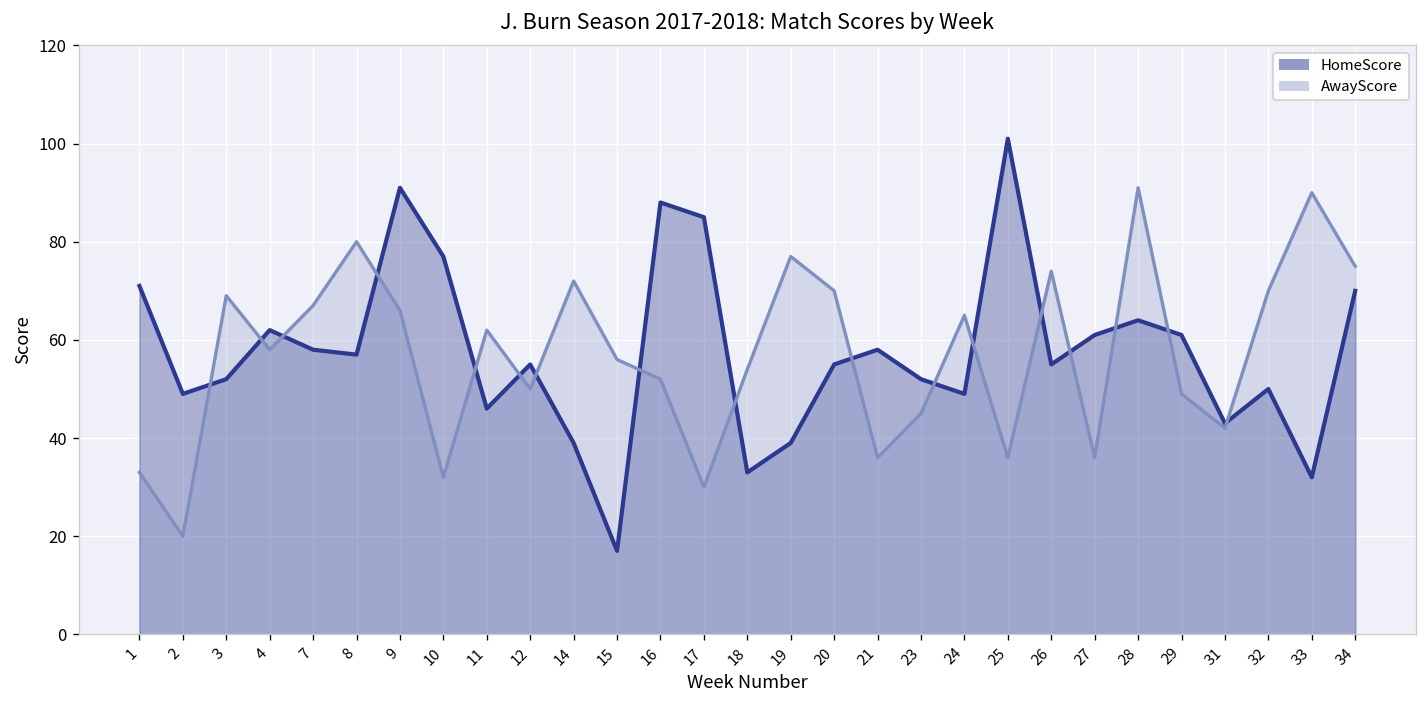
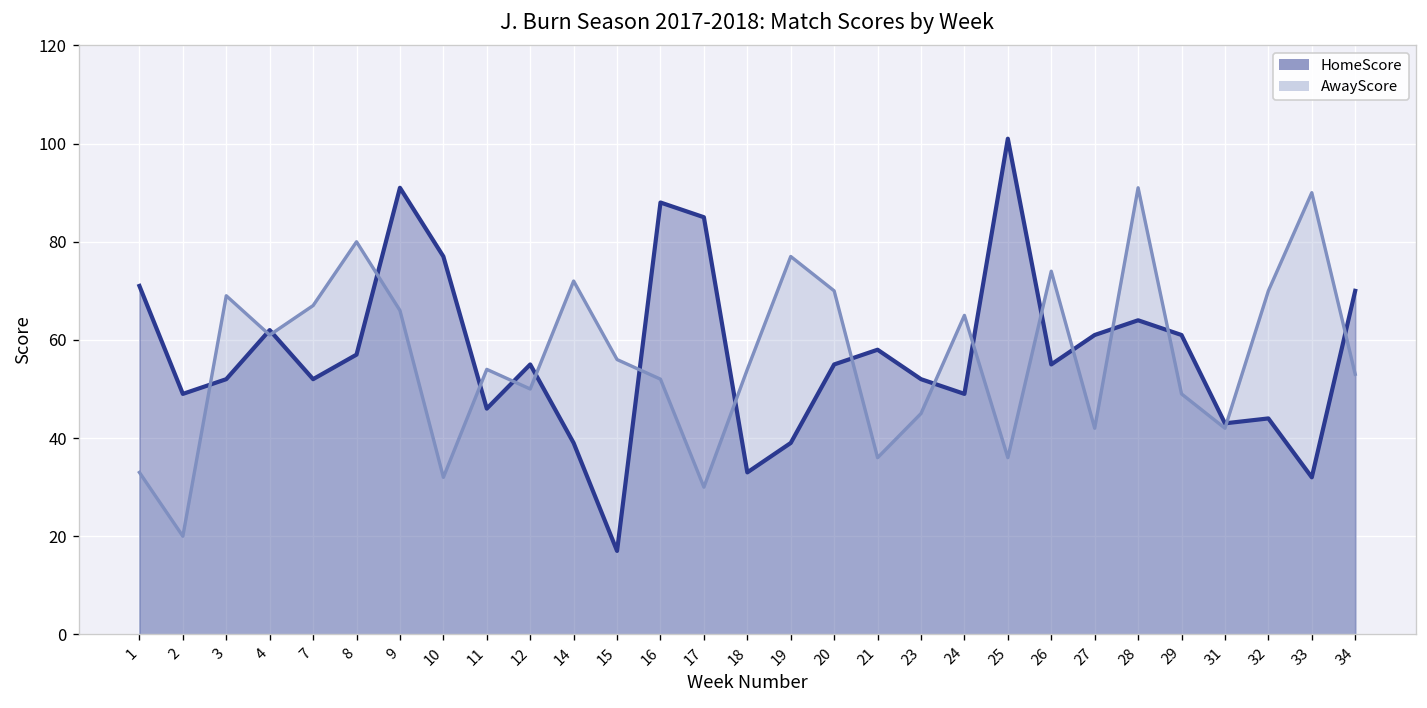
  {
    "HomeScore": {
      "1": 71,
      "2": 49,
      "3": 52,
      "4": 62,
-     "7": 58,
+     "7": 52,
      "8": 57,
      "9": 91,
      "10": 77,
      "11": 46,
      "12": 55,
      "14": 39,
      "15": 17,
      "16": 88,
      "17": 85,
      "18": 33,
      "19": 39,
      "20": 55,
      "21": 58,
      "23": 52,
      "24": 49,
      "25": 101,
      "26": 55,
      "27": 61,
      "28": 64,
      "29": 61,
      "31": 43,
-     "32": 50,
+     "32": 44,
      "33": 32,
      "34": 70
    },
    "AwayScore": {
      "1": 33,
      "2": 20,
      "3": 69,
-     "4": 58,
+     "4": 61,
      "7": 67,
      "8": 80,
      "9": 66,
      "10": 32,
-     "11": 62,
+     "11": 54,
      "12": 50,
      "14": 72,
      "15": 56,
      "16": 52,
      "17": 30,
      "18": 54,
      "19": 77,
      "20": 70,
      "21": 36,
      "23": 45,
      "24": 65,
      "25": 36,
      "26": 74,
-     "27": 36,
+     "27": 42,
      "28": 91,
      "29": 49,
      "31": 42,
      "32": 70,
      "33": 90,
-     "34": 75
+     "34": 53
    }
  }
